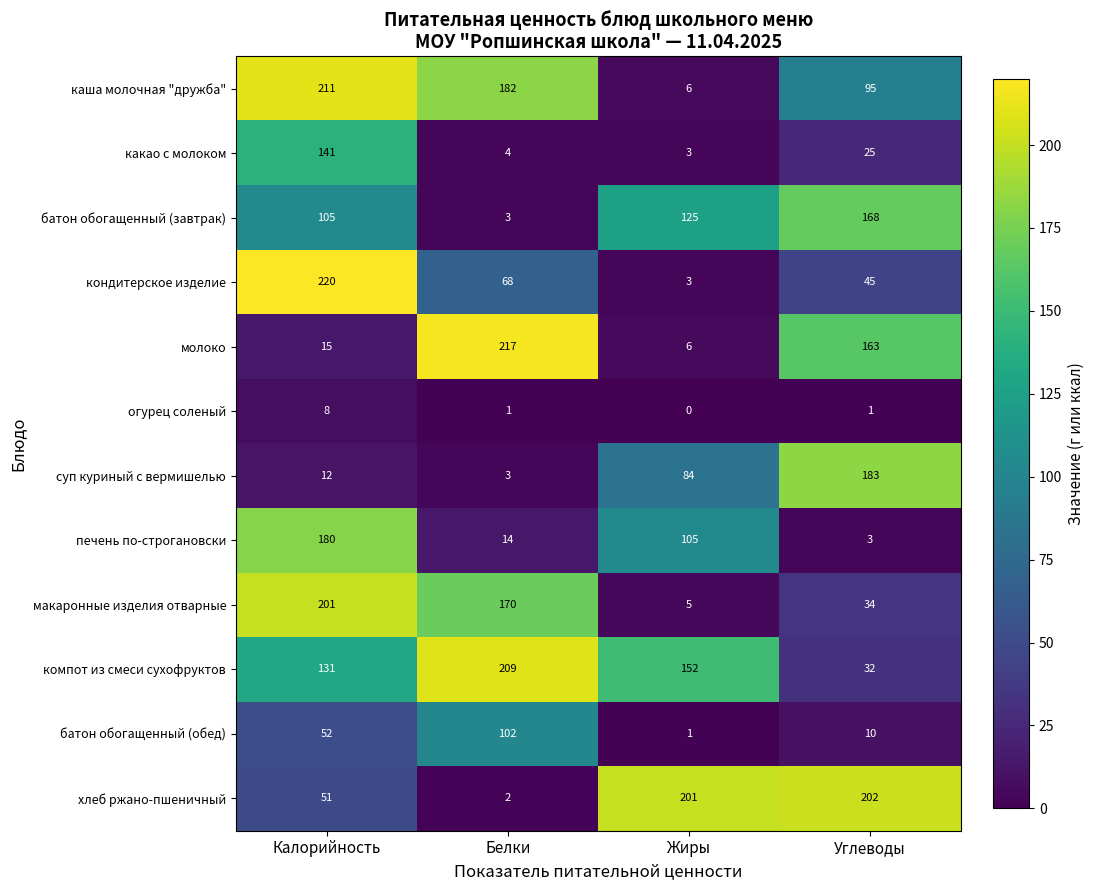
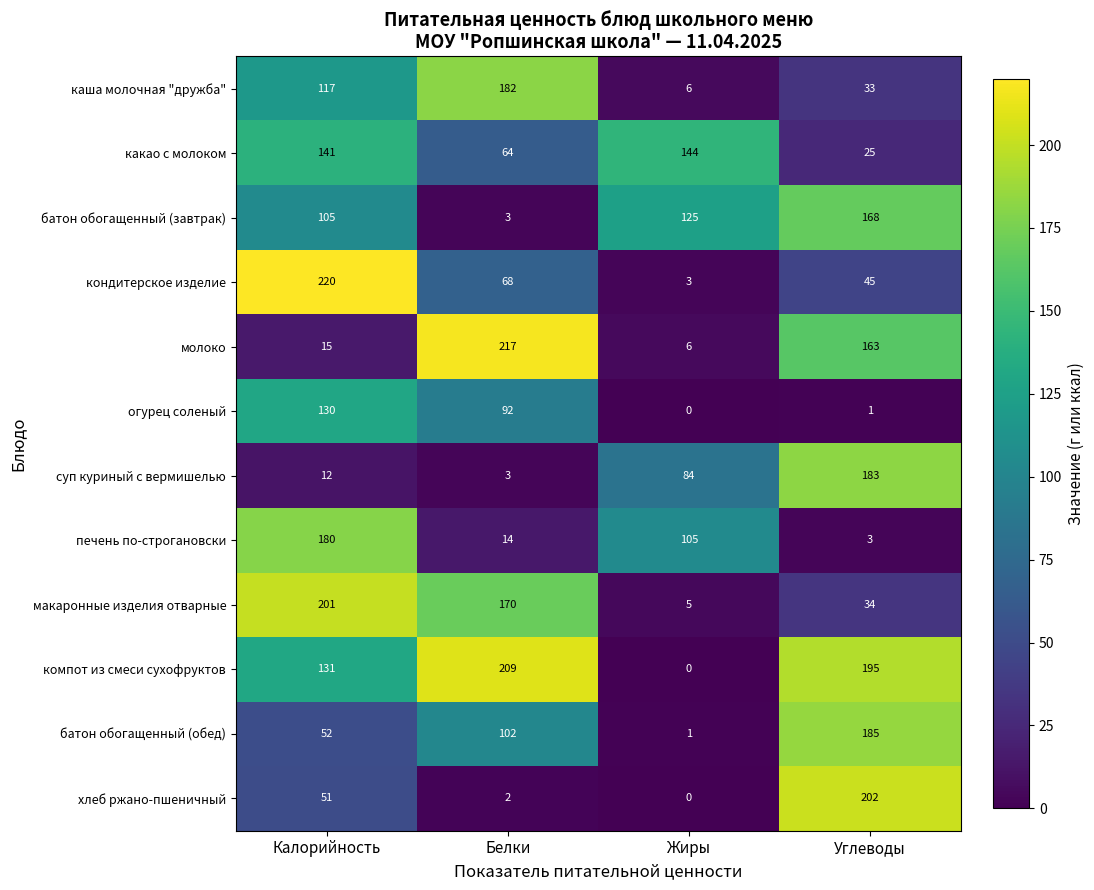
  {
    "каша молочная \"дружба\"": {
-     "Калорийность": 211,
+     "Калорийность": 117,
      "Белки": 182,
      "Жиры": 6,
-     "Углеводы": 95
+     "Углеводы": 33
    },
    "какао с молоком": {
      "Калорийность": 141,
-     "Белки": 4,
-     "Жиры": 3,
+     "Белки": 64,
+     "Жиры": 144,
      "Углеводы": 25
    },
    "батон обогащенный (завтрак)": {
      "Калорийность": 105,
      "Белки": 3,
      "Жиры": 125,
      "Углеводы": 168
    },
    "кондитерское изделие": {
      "Калорийность": 220,
      "Белки": 68,
      "Жиры": 3,
      "Углеводы": 45
    },
    "молоко": {
      "Калорийность": 15,
      "Белки": 217,
      "Жиры": 6,
      "Углеводы": 163
    },
    "огурец соленый": {
-     "Калорийность": 8,
-     "Белки": 1,
+     "Калорийность": 130,
+     "Белки": 92,
      "Жиры": 0,
      "Углеводы": 1
    },
    "суп куриный с вермишелью": {
      "Калорийность": 12,
      "Белки": 3,
      "Жиры": 84,
      "Углеводы": 183
    },
    "печень по-строгановски": {
      "Калорийность": 180,
      "Белки": 14,
      "Жиры": 105,
      "Углеводы": 3
    },
    "макаронные изделия отварные": {
      "Калорийность": 201,
      "Белки": 170,
      "Жиры": 5,
      "Углеводы": 34
    },
    "компот из смеси сухофруктов": {
      "Калорийность": 131,
      "Белки": 209,
-     "Жиры": 152,
-     "Углеводы": 32
+     "Жиры": 0,
+     "Углеводы": 195
    },
    "батон обогащенный (обед)": {
      "Калорийность": 52,
      "Белки": 102,
      "Жиры": 1,
-     "Углеводы": 10
+     "Углеводы": 185
    },
    "хлеб ржано-пшеничный": {
      "Калорийность": 51,
      "Белки": 2,
-     "Жиры": 201,
+     "Жиры": 0,
      "Углеводы": 202
    }
  }
